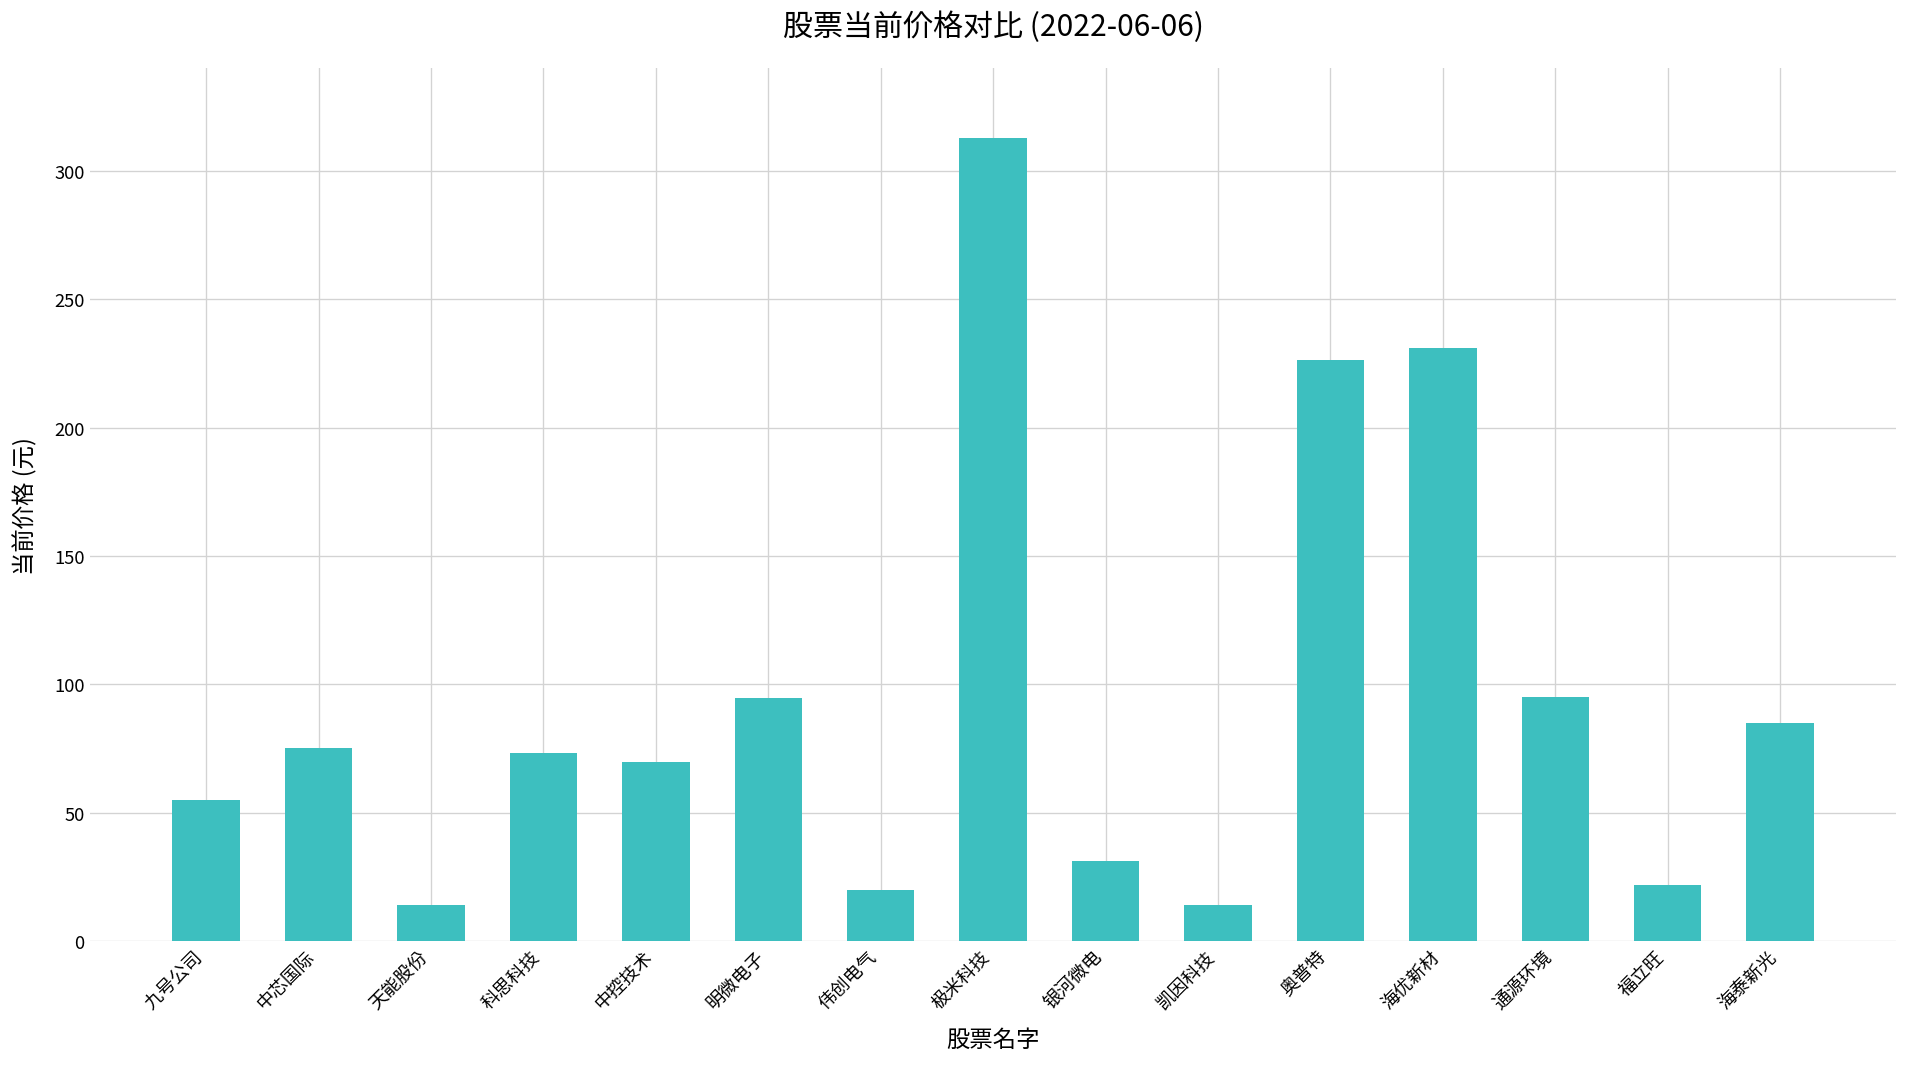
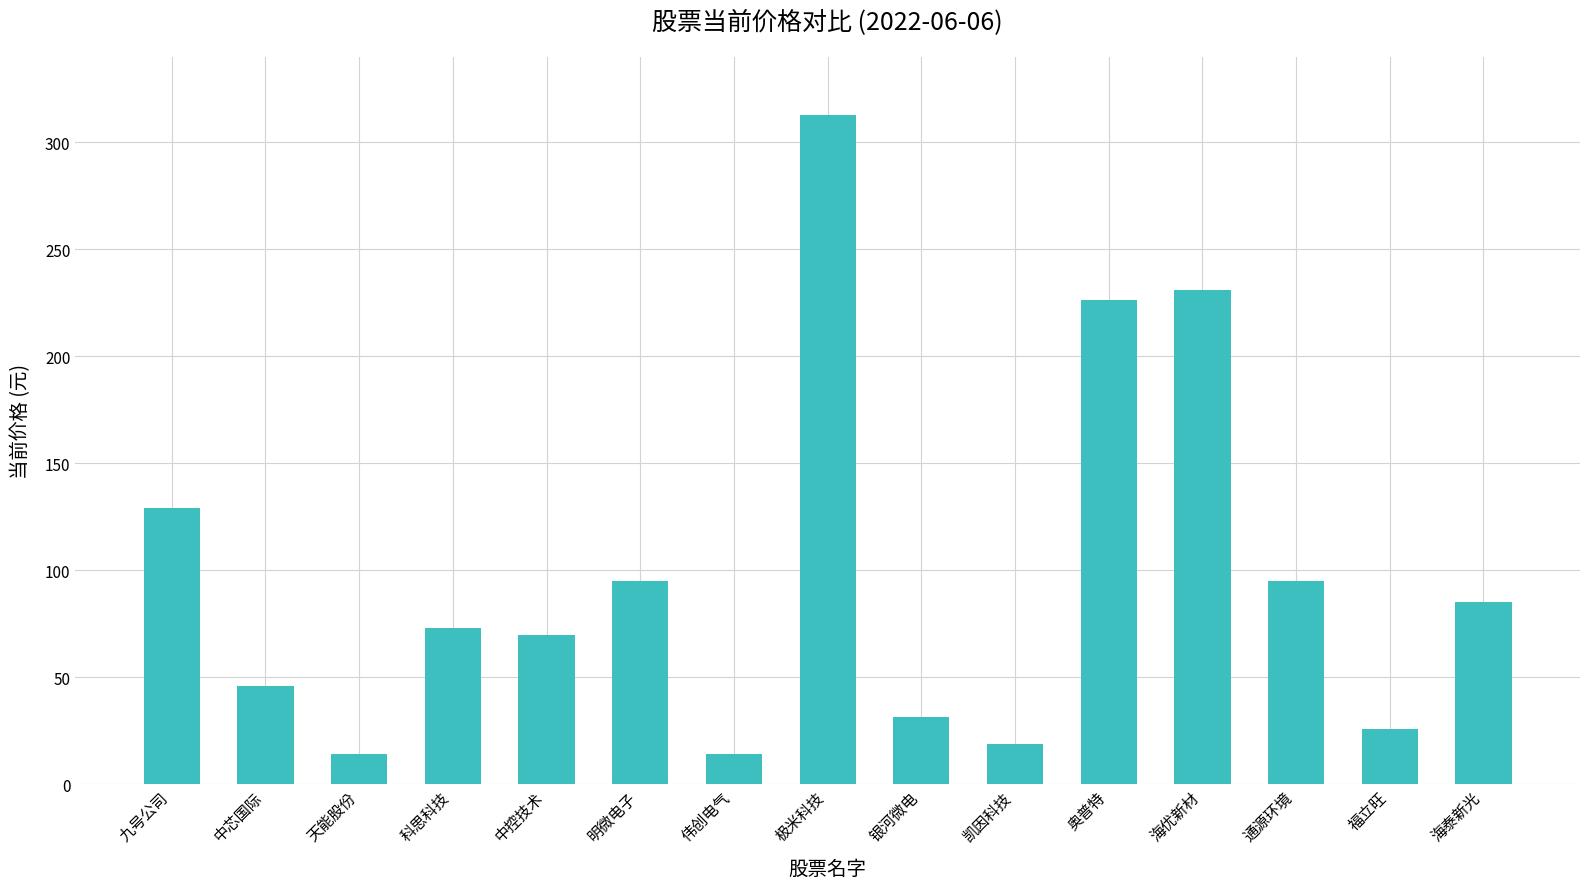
  {
-   "九号公司": 55,
-   "中芯国际": 75,
+   "九号公司": 129,
+   "中芯国际": 46,
    "天能股份": 14,
    "科思科技": 73,
    "中控技术": 70,
    "明微电子": 95,
-   "伟创电气": 20,
+   "伟创电气": 14,
    "极米科技": 313,
    "银河微电": 31,
-   "凯因科技": 14,
+   "凯因科技": 19,
    "奥普特": 226,
    "海优新材": 231,
    "通源环境": 95,
-   "福立旺": 22,
+   "福立旺": 26,
    "海泰新光": 85
  }
